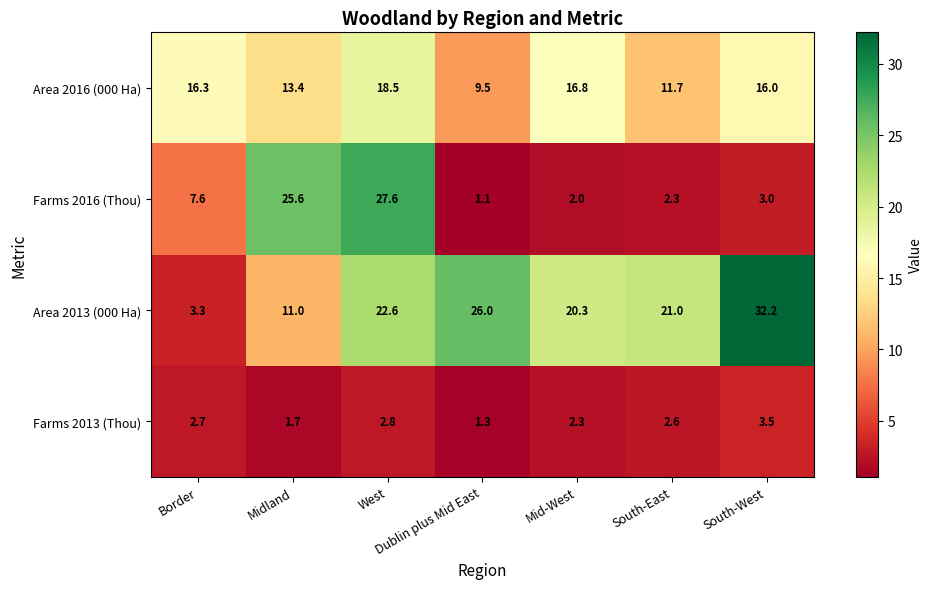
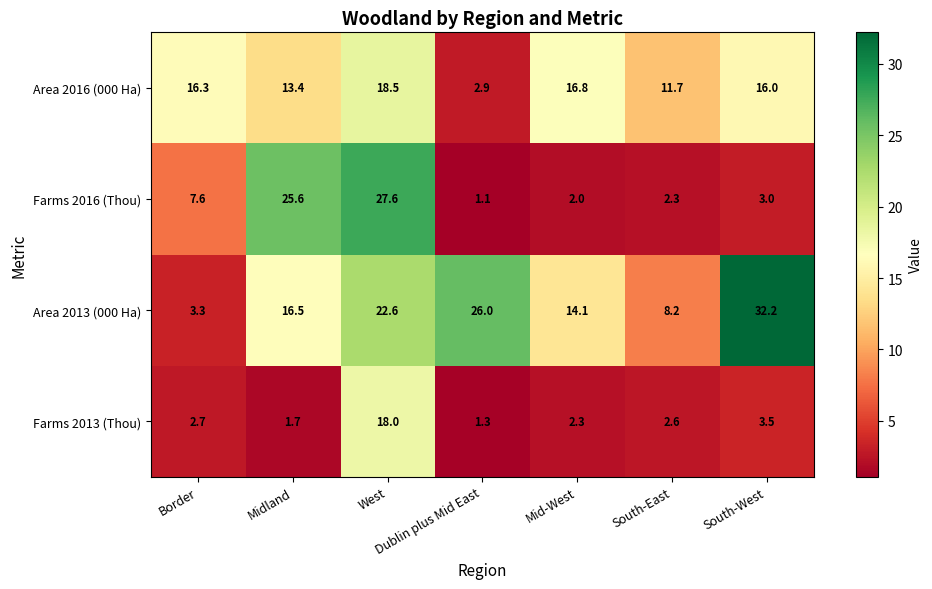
  {
    "Area 2016 (000 Ha)": {
      "Border": 16.3,
      "Midland": 13.4,
      "West": 18.5,
-     "Dublin plus Mid East": 9.5,
+     "Dublin plus Mid East": 2.9,
      "Mid-West": 16.8,
      "South-East": 11.7,
      "South-West": 16.0
    },
    "Farms 2016 (Thou)": {
      "Border": 7.6,
      "Midland": 25.6,
      "West": 27.6,
      "Dublin plus Mid East": 1.1,
      "Mid-West": 2.0,
      "South-East": 2.3,
      "South-West": 3.0
    },
    "Area 2013 (000 Ha)": {
      "Border": 3.3,
-     "Midland": 11.0,
+     "Midland": 16.5,
      "West": 22.6,
      "Dublin plus Mid East": 26.0,
-     "Mid-West": 20.3,
-     "South-East": 21.0,
+     "Mid-West": 14.1,
+     "South-East": 8.2,
      "South-West": 32.2
    },
    "Farms 2013 (Thou)": {
      "Border": 2.7,
      "Midland": 1.7,
-     "West": 2.8,
+     "West": 18.0,
      "Dublin plus Mid East": 1.3,
      "Mid-West": 2.3,
      "South-East": 2.6,
      "South-West": 3.5
    }
  }
